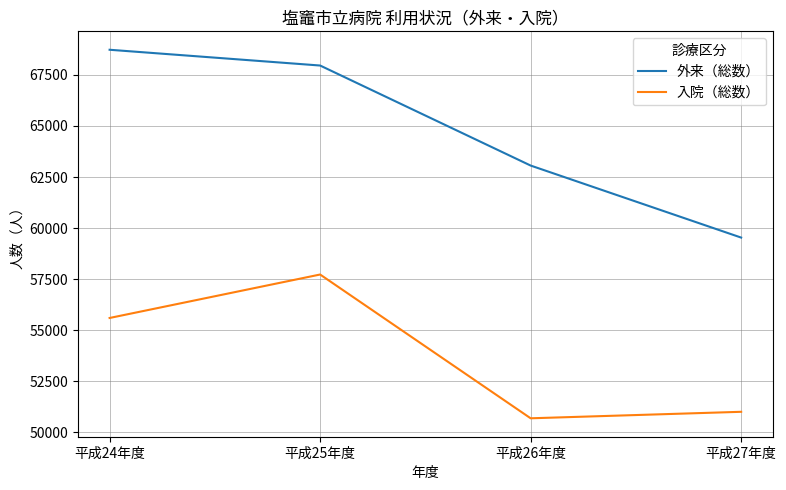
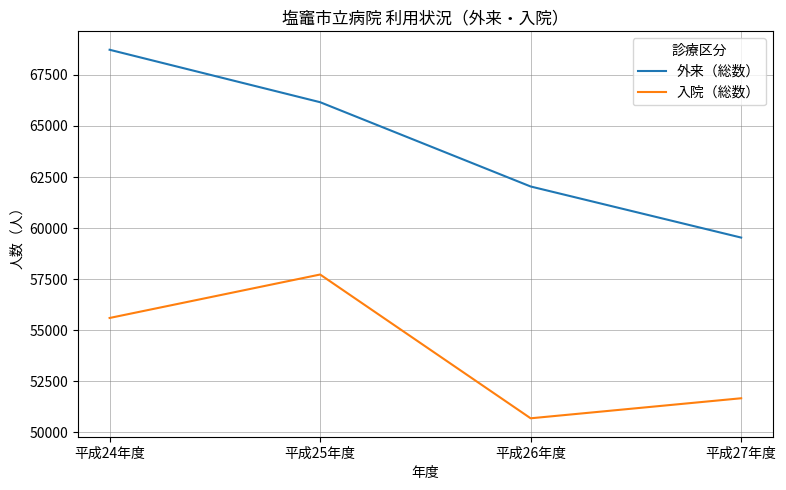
  {
    "外来（総数）": {
      "平成24年度": 68700,
-     "平成25年度": 68000,
-     "平成26年度": 63100,
+     "平成25年度": 66200,
+     "平成26年度": 62000,
      "平成27年度": 59500
    },
    "入院（総数）": {
      "平成24年度": 55600,
      "平成25年度": 57700,
      "平成26年度": 50700,
-     "平成27年度": 51000
+     "平成27年度": 51700
    }
  }
